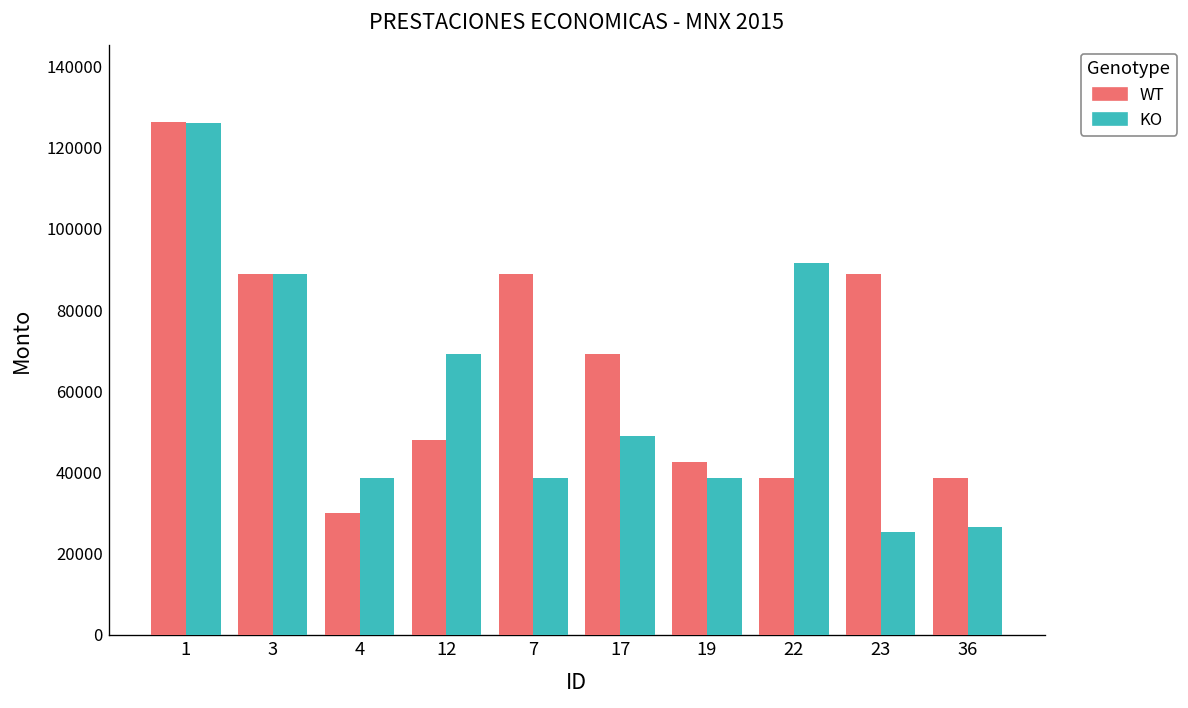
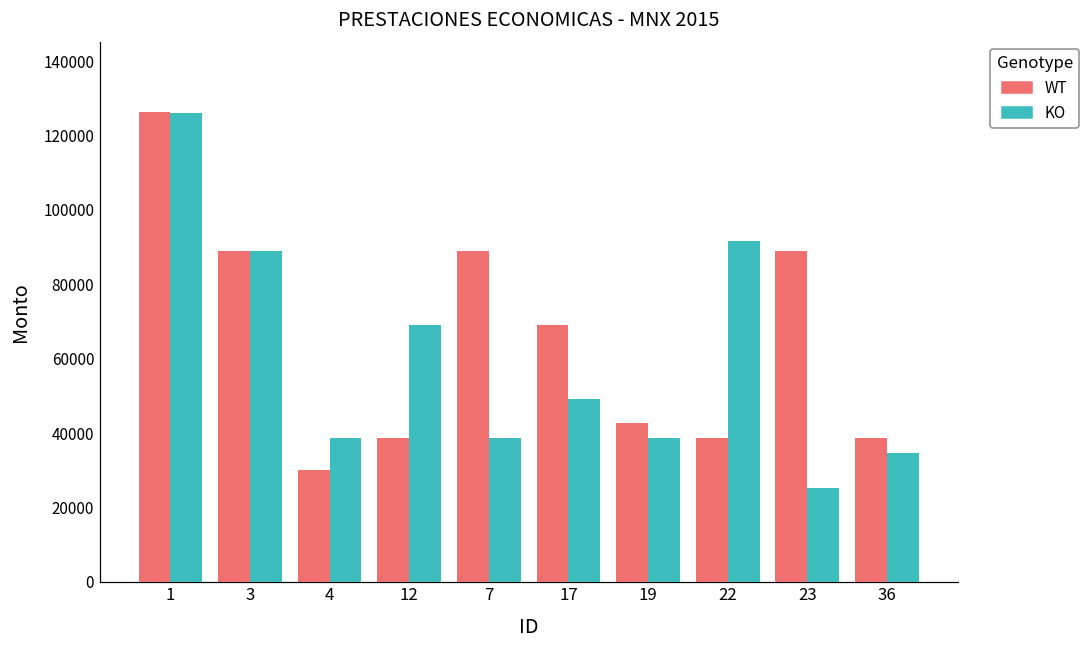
  {
    "WT": {
      "1": 126000,
      "3": 89000,
      "4": 30000,
-     "12": 48000,
+     "12": 39000,
      "7": 89000,
      "17": 69000,
      "19": 43000,
      "22": 39000,
      "23": 89000,
      "36": 39000
    },
    "KO": {
      "1": 126000,
      "3": 89000,
      "4": 39000,
      "12": 69000,
      "7": 39000,
      "17": 49000,
      "19": 39000,
      "22": 92000,
      "23": 25000,
-     "36": 27000
+     "36": 35000
    }
  }
